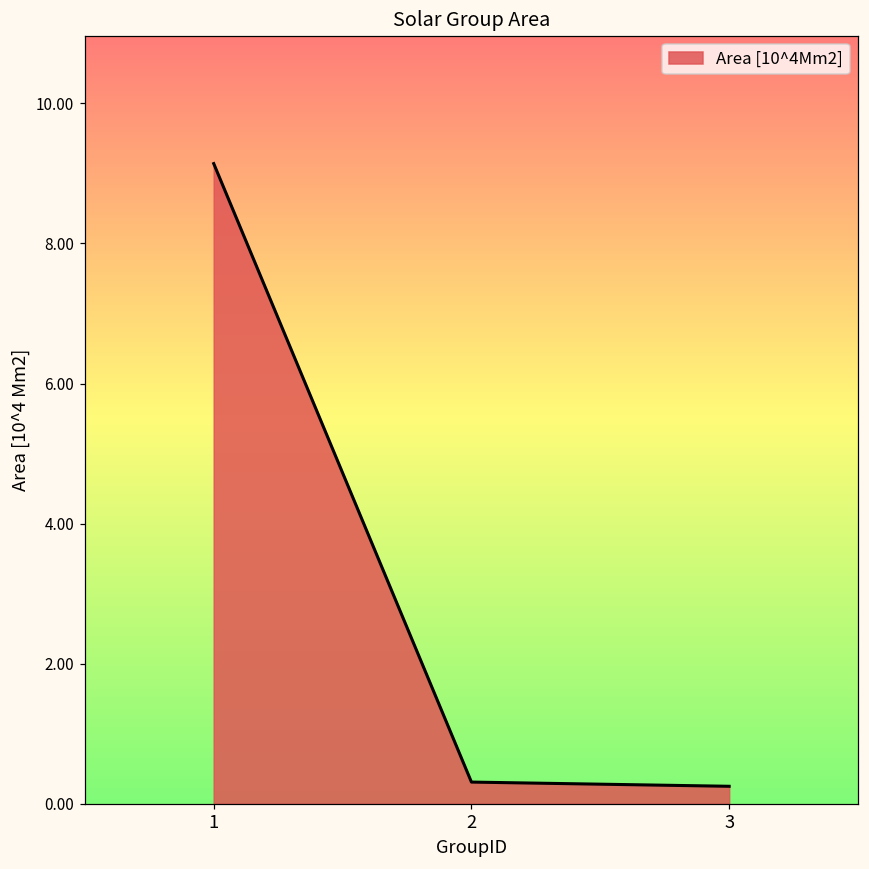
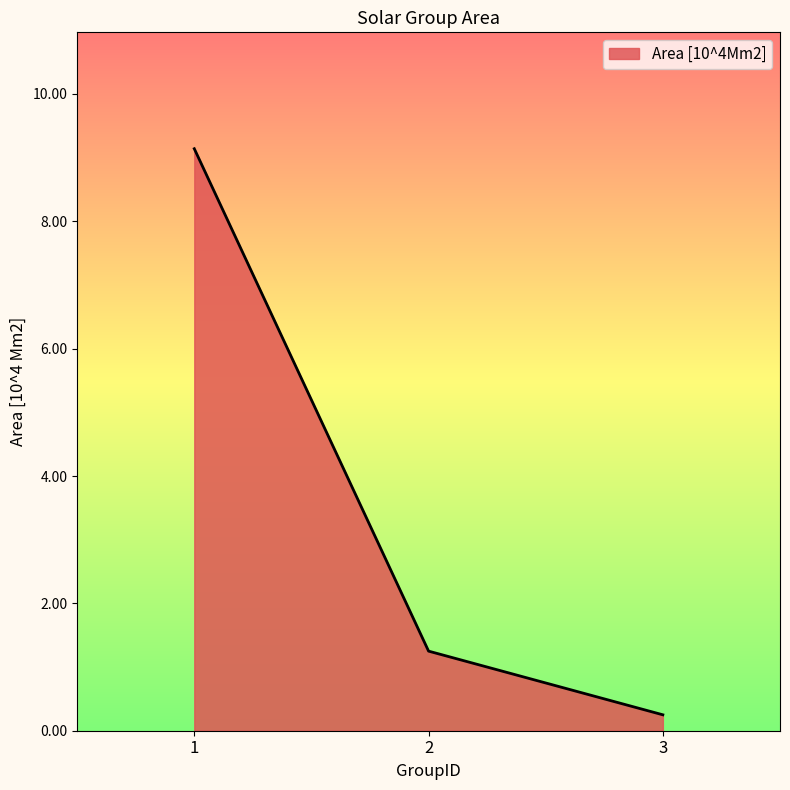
  {
    "1": 9.1,
-   "2": 0.3,
+   "2": 1.3,
    "3": 0.3
  }
